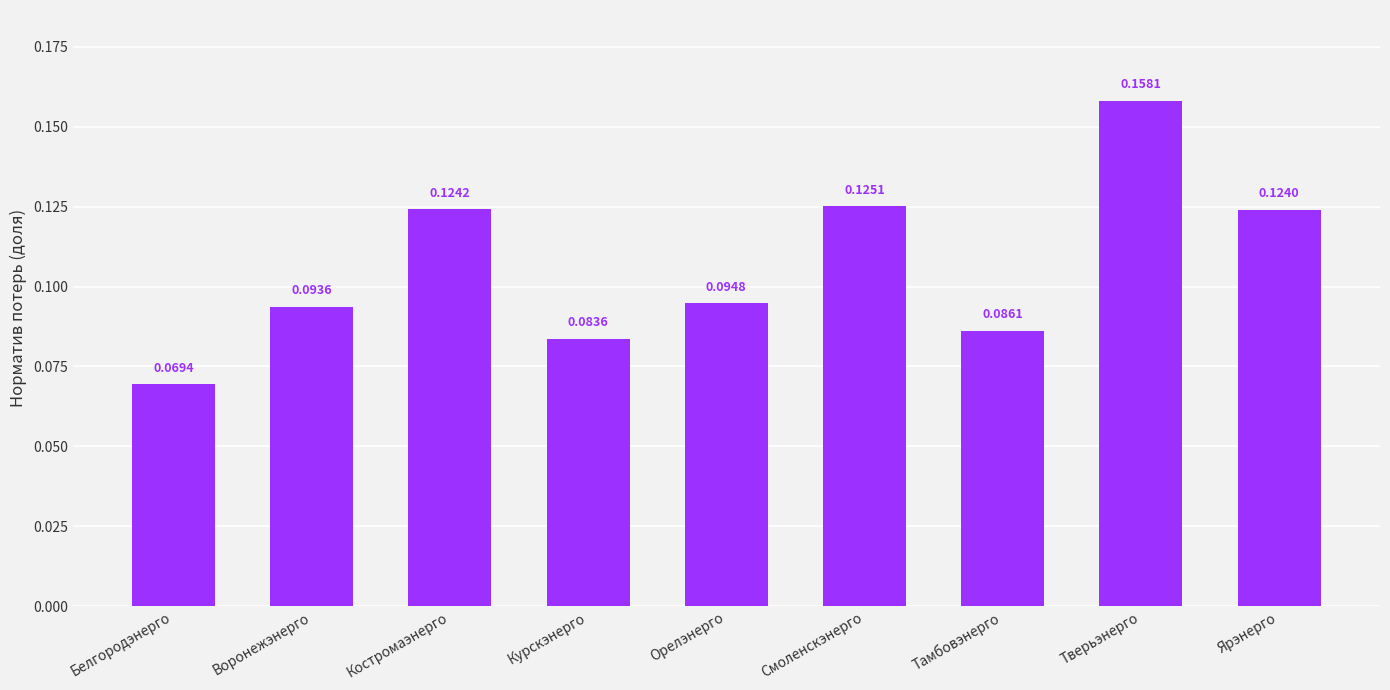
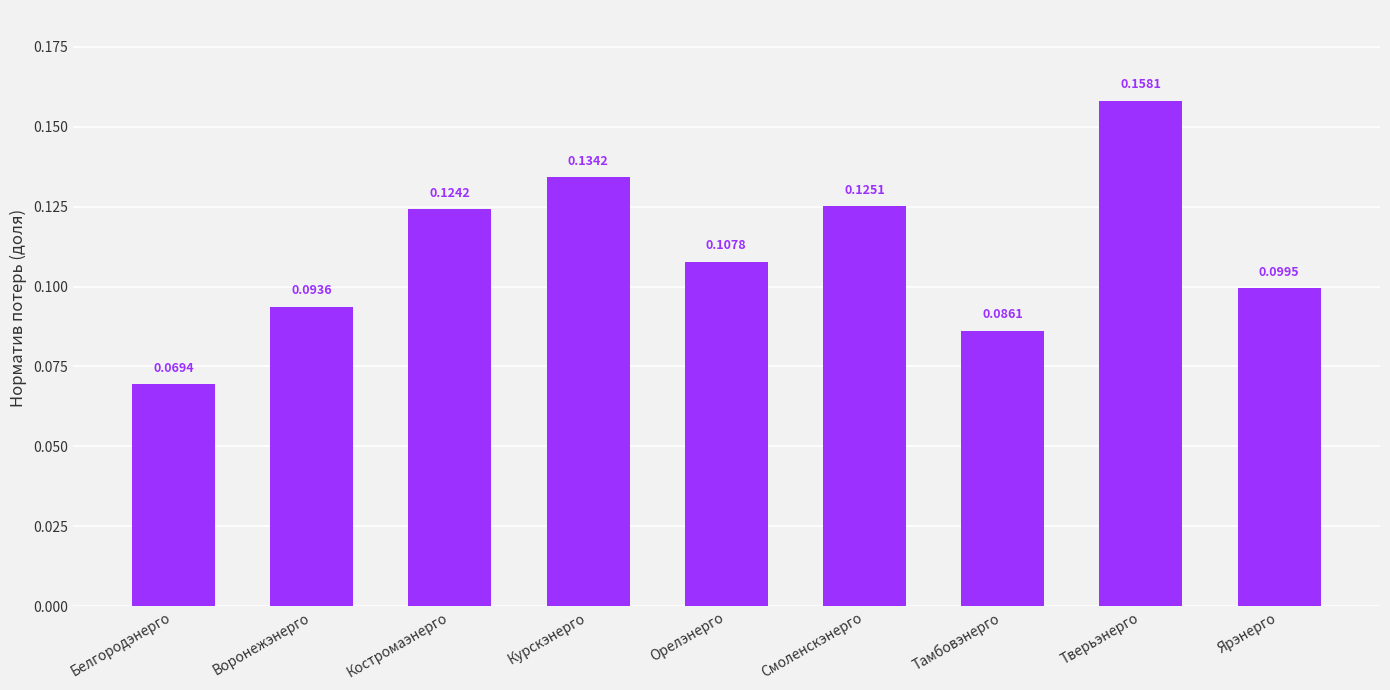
  {
    "Белгородэнерго": 0.0694,
    "Воронежэнерго": 0.0936,
    "Костромаэнерго": 0.1242,
-   "Курскэнерго": 0.0836,
-   "Орелэнерго": 0.0948,
+   "Курскэнерго": 0.1342,
+   "Орелэнерго": 0.1078,
    "Смоленскэнерго": 0.1251,
    "Тамбовэнерго": 0.0861,
    "Тверьэнерго": 0.1581,
-   "Ярэнерго": 0.1240
+   "Ярэнерго": 0.0995
  }
